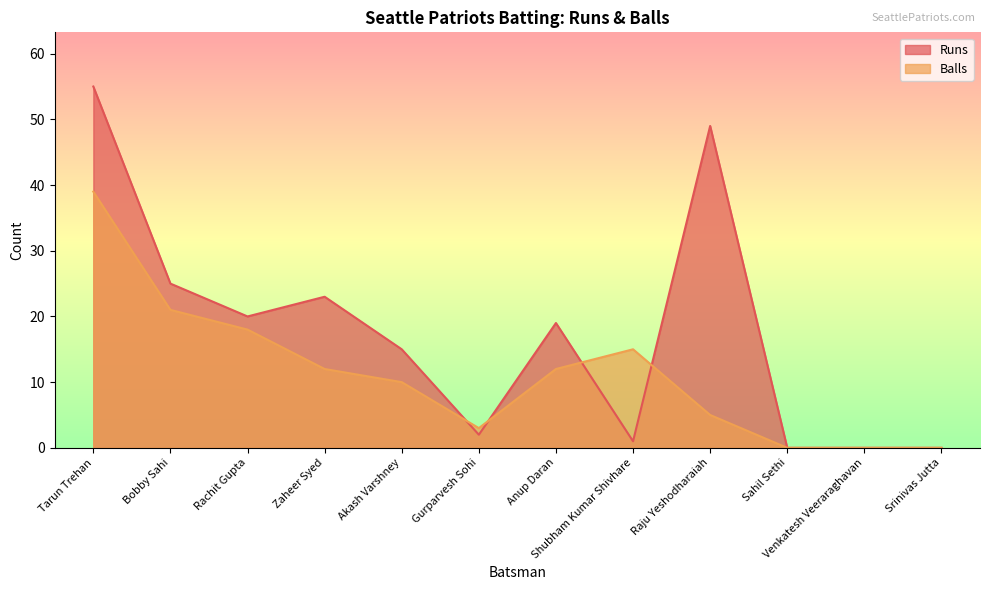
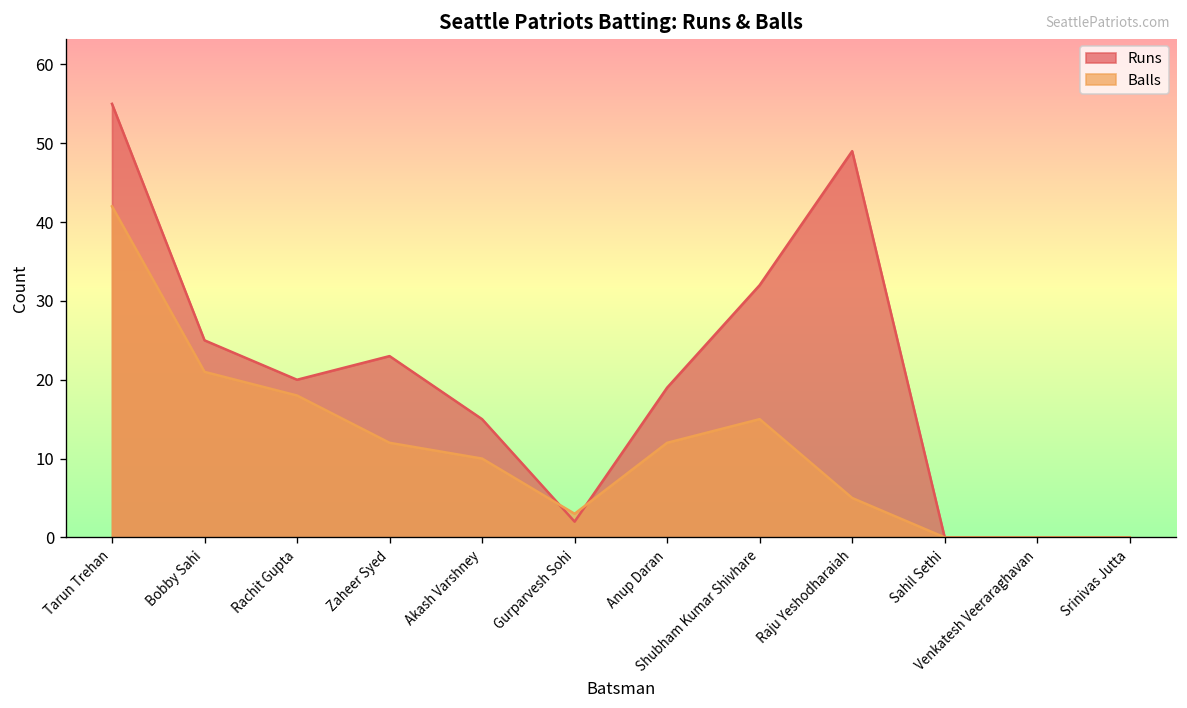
  {
    "Runs": {
      "Tarun Trehan": 55,
      "Bobby Sahi": 25,
      "Rachit Gupta": 20,
      "Zaheer Syed": 23,
      "Akash Varshney": 15,
      "Gurparvesh Sohi": 2,
      "Anup Daran": 19,
-     "Shubham Kumar Shivhare": 1,
+     "Shubham Kumar Shivhare": 32,
      "Raju Yeshodharaiah": 49
    },
    "Balls": {
-     "Tarun Trehan": 39,
+     "Tarun Trehan": 42,
      "Bobby Sahi": 21,
      "Rachit Gupta": 18,
      "Zaheer Syed": 12,
      "Akash Varshney": 10,
      "Gurparvesh Sohi": 3,
      "Anup Daran": 12,
      "Shubham Kumar Shivhare": 15,
      "Raju Yeshodharaiah": 5
    }
  }
